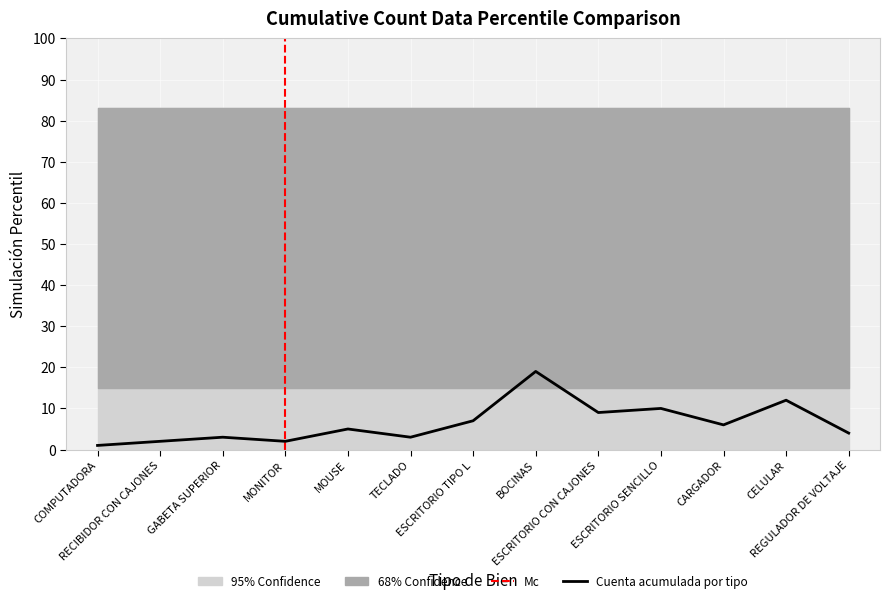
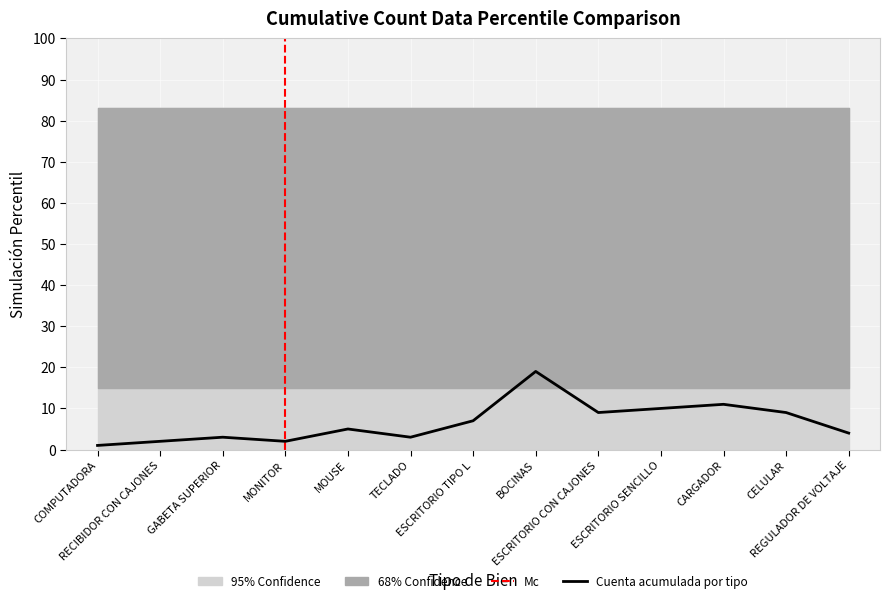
  {
    "68% Confidence": {
      "COMPUTADORA": 83,
      "RECIBIDOR CON CAJONES": 83,
      "GABETA SUPERIOR": 83,
      "MONITOR": 83,
      "MOUSE": 83,
      "TECLADO": 83,
      "ESCRITORIO TIPO L": 83,
      "BOCINAS": 83,
      "ESCRITORIO CON CAJONES": 83,
      "ESCRITORIO SENCILLO": 83,
      "CARGADOR": 83,
      "CELULAR": 83,
      "REGULADOR DE VOLTAJE": 83
    },
    "Cuenta acumulada por tipo": {
      "COMPUTADORA": 1,
      "RECIBIDOR CON CAJONES": 2,
      "GABETA SUPERIOR": 3,
      "MONITOR": 2,
      "MOUSE": 5,
      "TECLADO": 3,
      "ESCRITORIO TIPO L": 7,
      "BOCINAS": 19,
      "ESCRITORIO CON CAJONES": 9,
      "ESCRITORIO SENCILLO": 10,
-     "CARGADOR": 6,
-     "CELULAR": 12,
+     "CARGADOR": 11,
+     "CELULAR": 9,
      "REGULADOR DE VOLTAJE": 4
    }
  }
